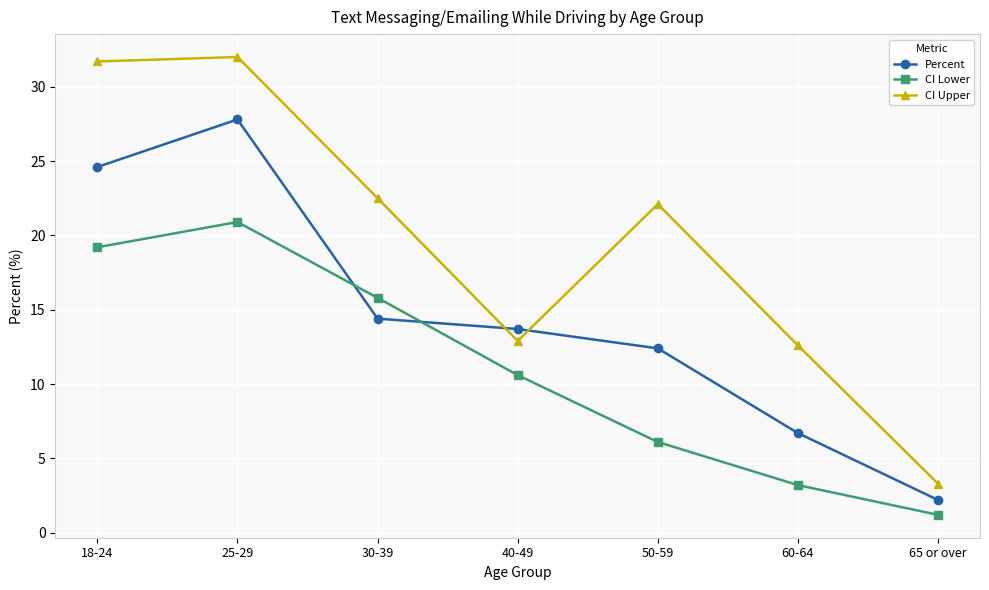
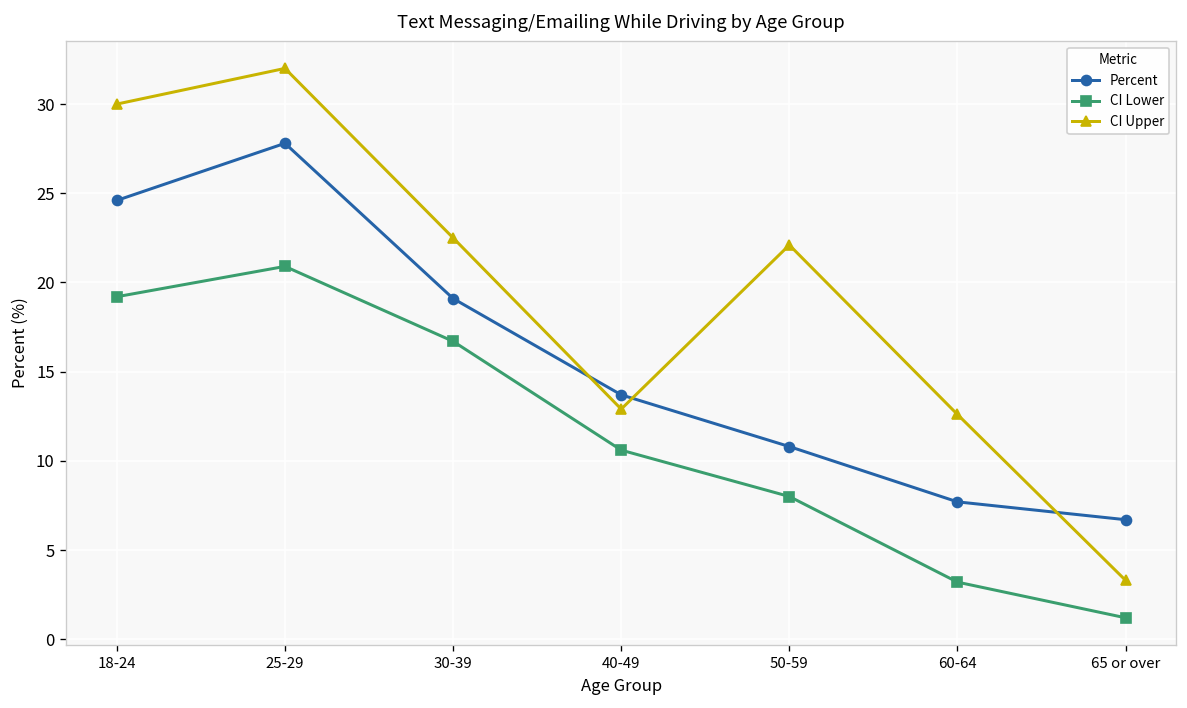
  {
    "Percent": {
      "18-24": 24.6,
      "25-29": 27.8,
-     "30-39": 14.4,
+     "30-39": 19.1,
      "40-49": 13.7,
-     "50-59": 12.4,
-     "60-64": 6.7,
-     "65 or over": 2.2
+     "50-59": 10.8,
+     "60-64": 7.7,
+     "65 or over": 6.7
    },
    "CI Lower": {
      "18-24": 19.2,
      "25-29": 20.9,
-     "30-39": 15.8,
+     "30-39": 16.7,
      "40-49": 10.6,
-     "50-59": 6.1,
+     "50-59": 8.0,
      "60-64": 3.2,
      "65 or over": 1.2
    },
    "CI Upper": {
-     "18-24": 31.7,
+     "18-24": 30.0,
      "25-29": 32.0,
      "30-39": 22.5,
      "40-49": 12.9,
      "50-59": 22.1,
      "60-64": 12.6,
      "65 or over": 3.3
    }
  }
